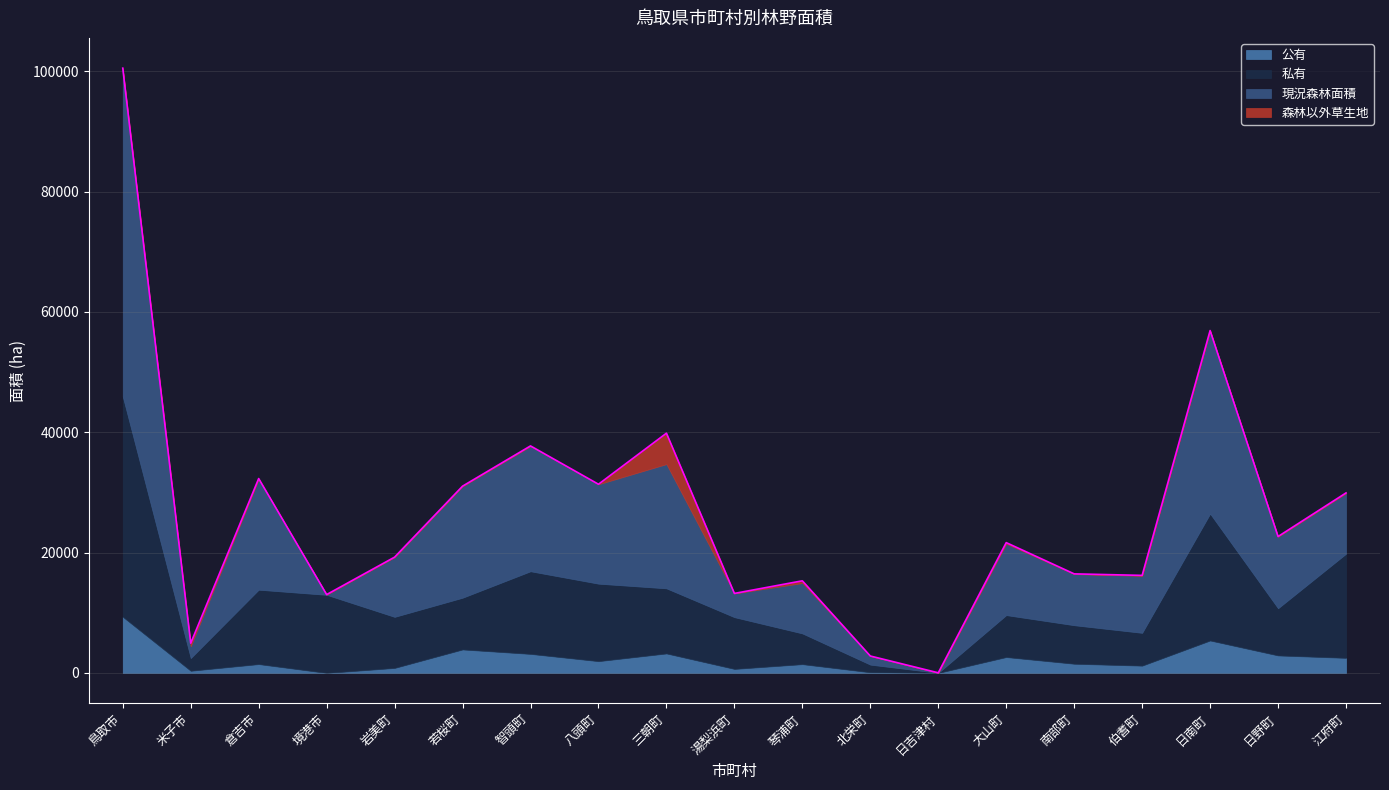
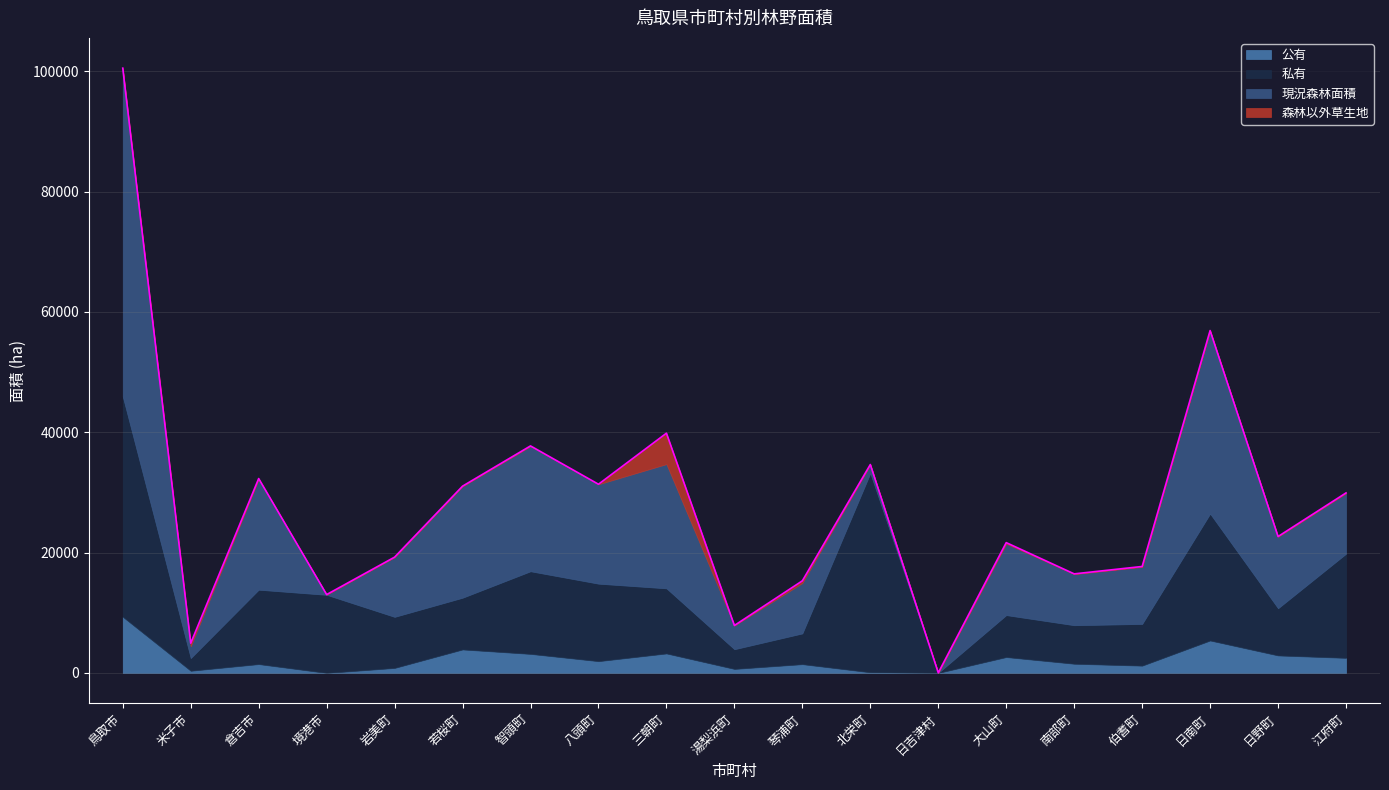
  {
    "私有": {
      "鳥取市": 37000,
      "米子市": 2000,
      "倉吉市": 12000,
      "岩美町": 8000,
      "若桜町": 9000,
      "智頭町": 14000,
      "八頭町": 13000,
      "三朝町": 11000,
-     "湯梨浜町": 9000,
+     "湯梨浜町": 3000,
      "琴浦町": 5000,
-     "北栄町": 1000,
+     "北栄町": 33000,
      "大山町": 7000,
      "南部町": 6000,
-     "伯耆町": 5000,
+     "伯耆町": 7000,
      "日南町": 21000,
      "日野町": 8000,
      "江府町": 17000
    },
    "森林以外草生地": {
      "米子市": 1000,
      "三朝町": 5000
    }
  }
